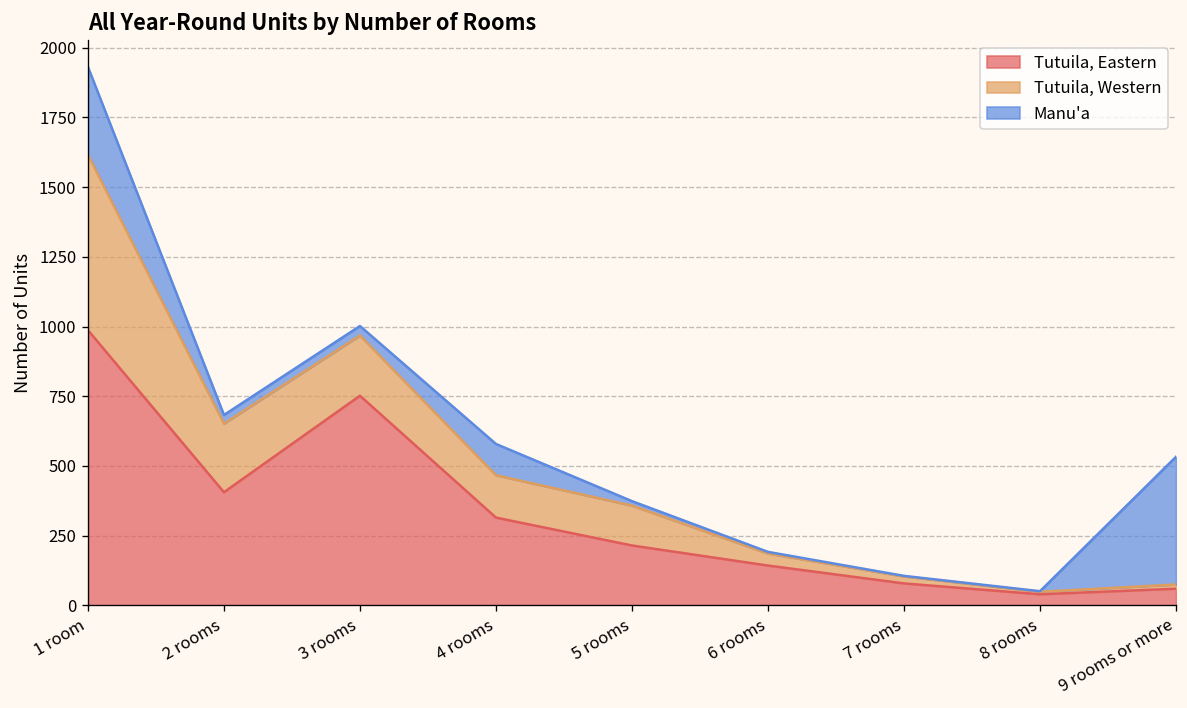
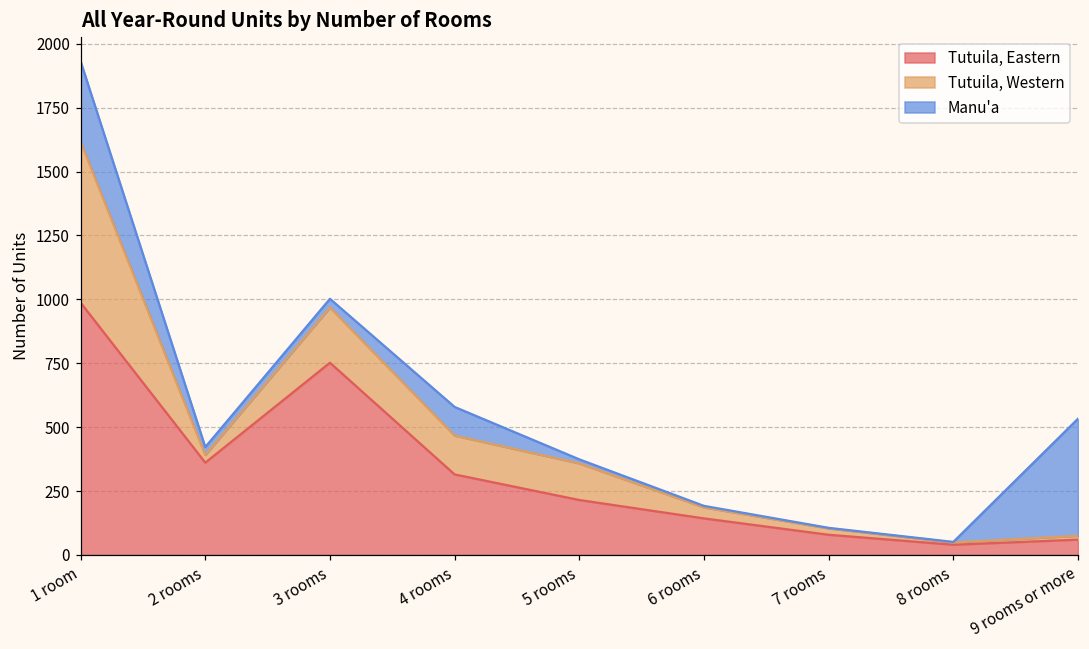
  {
    "Tutuila, Eastern": {
      "1 room": 990,
-     "2 rooms": 410,
+     "2 rooms": 360,
      "3 rooms": 750,
      "4 rooms": 320,
      "5 rooms": 220,
      "6 rooms": 140,
      "7 rooms": 80,
      "9 rooms or more": 60
    },
    "Tutuila, Western": {
      "1 room": 630,
-     "2 rooms": 250,
+     "2 rooms": 30,
      "3 rooms": 220,
      "4 rooms": 150,
      "5 rooms": 140,
      "9 rooms or more": 20
    },
    "Manu'a": {
      "1 room": 320,
      "2 rooms": 30,
      "3 rooms": 30,
      "4 rooms": 110,
      "5 rooms": 20,
      "9 rooms or more": 460
    }
  }
